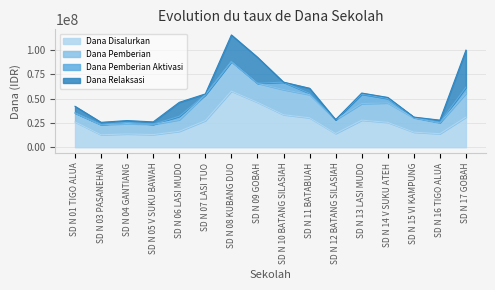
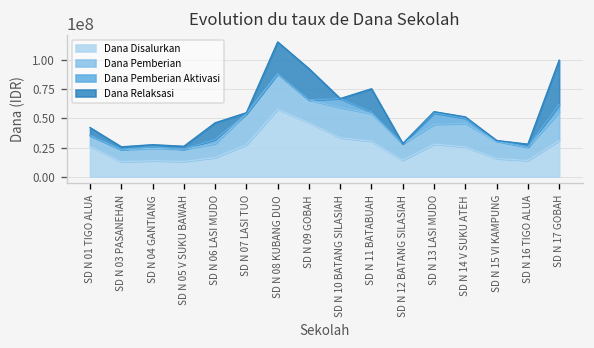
  {
    "Dana Relaksasi": {
      "SD N 01 TIGO ALUA": 10000000,
      "SD N 06 LASI MUDO": 10000000,
      "SD N 08 KUBANG DUO": 30000000,
      "SD N 09 GOBAH": 30000000,
-     "SD N 11 BATABUAH": 10000000,
+     "SD N 11 BATABUAH": 20000000,
      "SD N 17 GOBAH": 40000000
    }
  }
